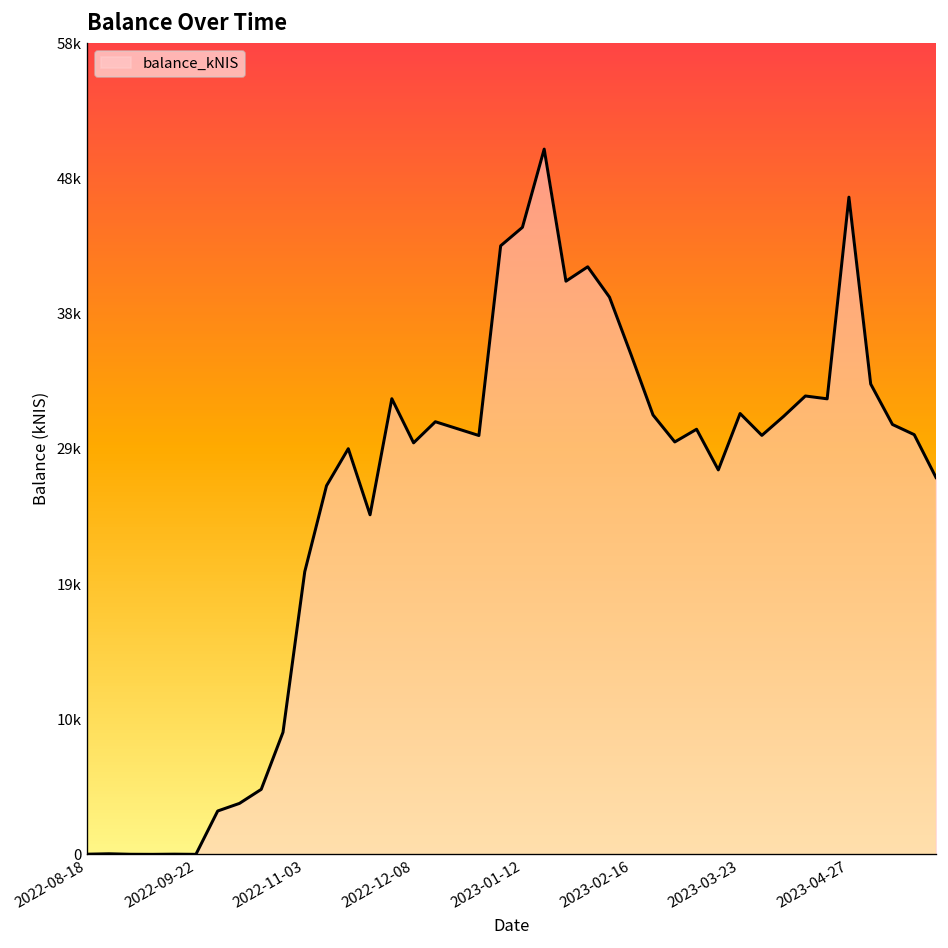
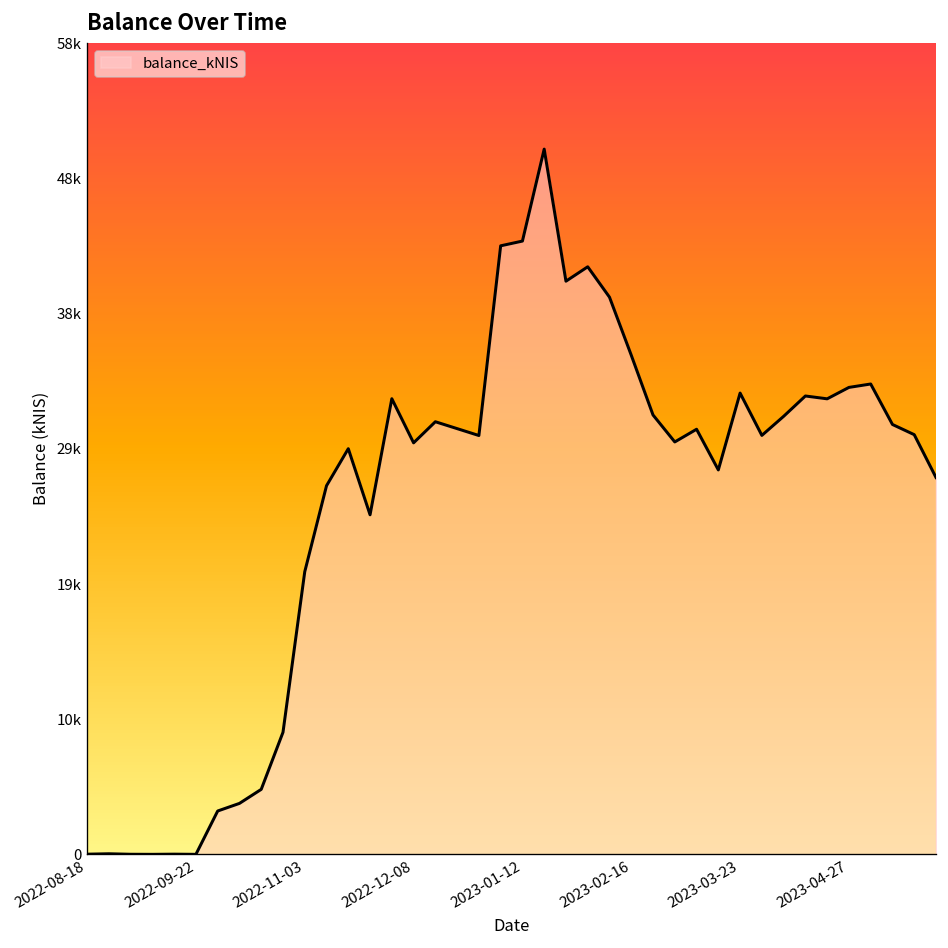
  {
    "2022-08-18": 0,
    "2022-09-22": 0,
    "2022-11-03": 20100,
    "2022-12-08": 29300,
-   "2023-01-12": 44600,
+   "2023-01-12": 43600,
    "2023-02-16": 35500,
-   "2023-03-23": 31400,
-   "2023-04-27": 46800
+   "2023-03-23": 32800,
+   "2023-04-27": 33200
  }
